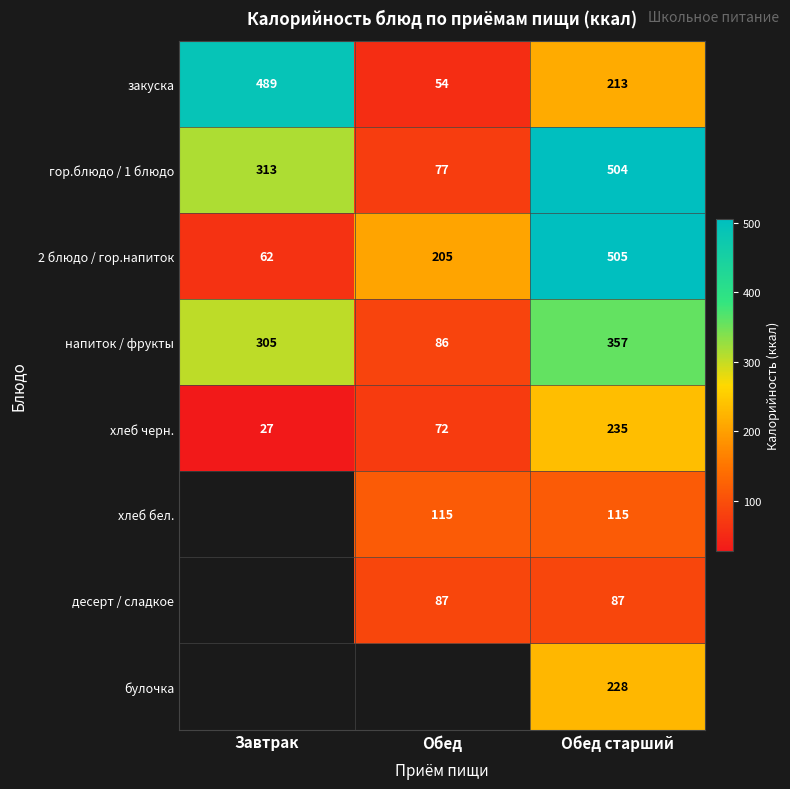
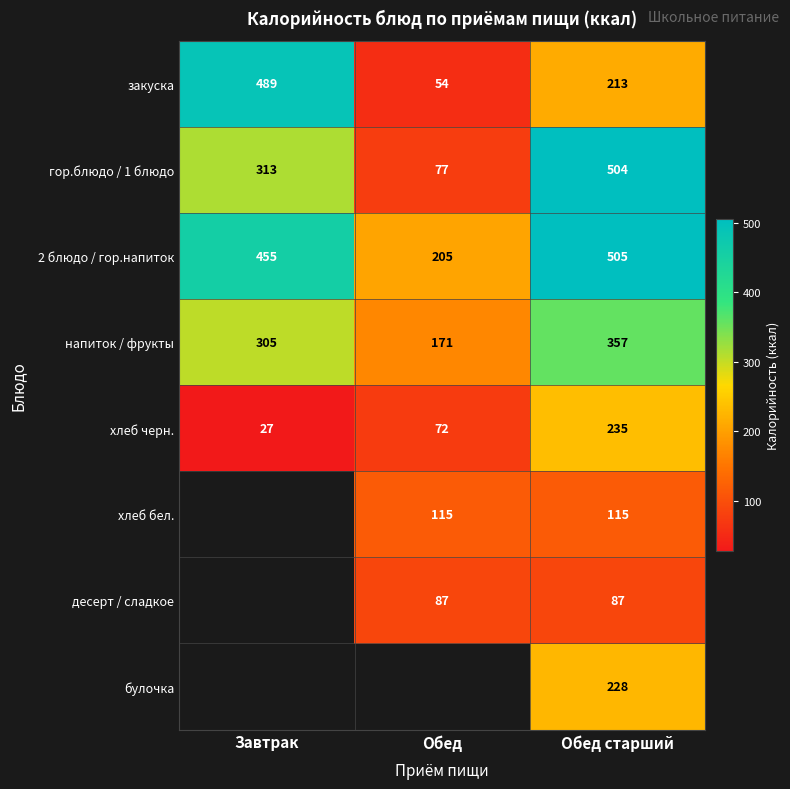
  {
    "закуска": {
      "Завтрак": 489,
      "Обед": 54,
      "Обед старший": 213
    },
    "гор.блюдо / 1 блюдо": {
      "Завтрак": 313,
      "Обед": 77,
      "Обед старший": 504
    },
    "2 блюдо / гор.напиток": {
-     "Завтрак": 62,
+     "Завтрак": 455,
      "Обед": 205,
      "Обед старший": 505
    },
    "напиток / фрукты": {
      "Завтрак": 305,
-     "Обед": 86,
+     "Обед": 171,
      "Обед старший": 357
    },
    "хлеб черн.": {
      "Завтрак": 27,
      "Обед": 72,
      "Обед старший": 235
    },
    "хлеб бел.": {
      "Обед": 115,
      "Обед старший": 115
    },
    "десерт / сладкое": {
      "Обед": 87,
      "Обед старший": 87
    },
    "булочка": {
      "Обед старший": 228
    }
  }
